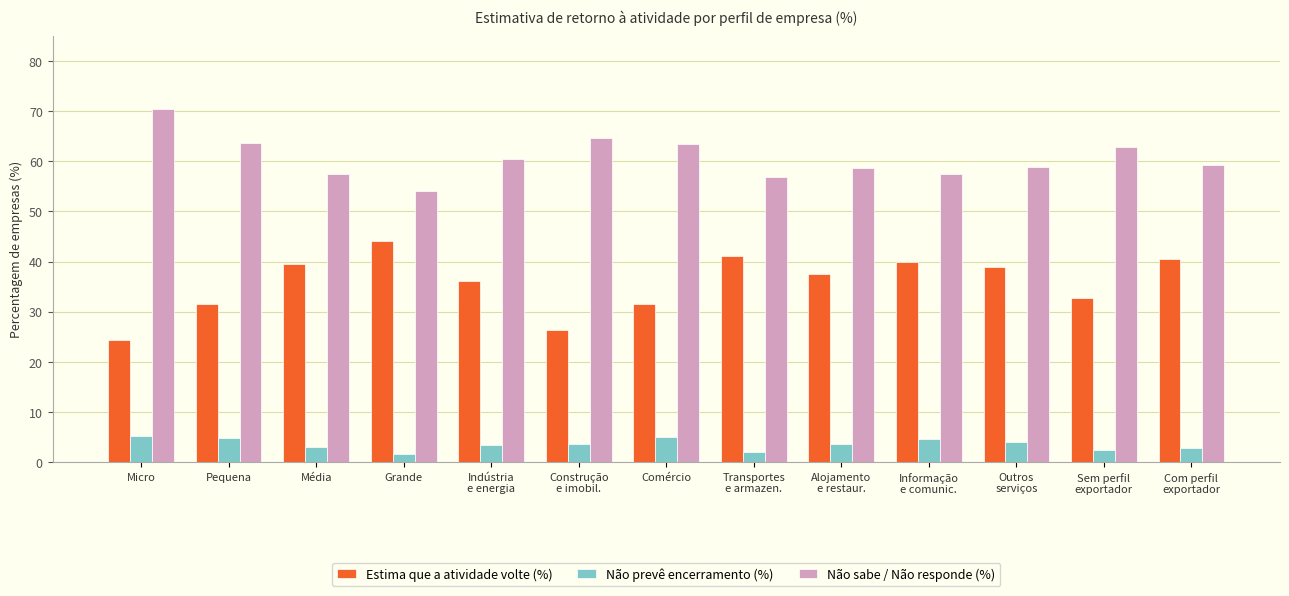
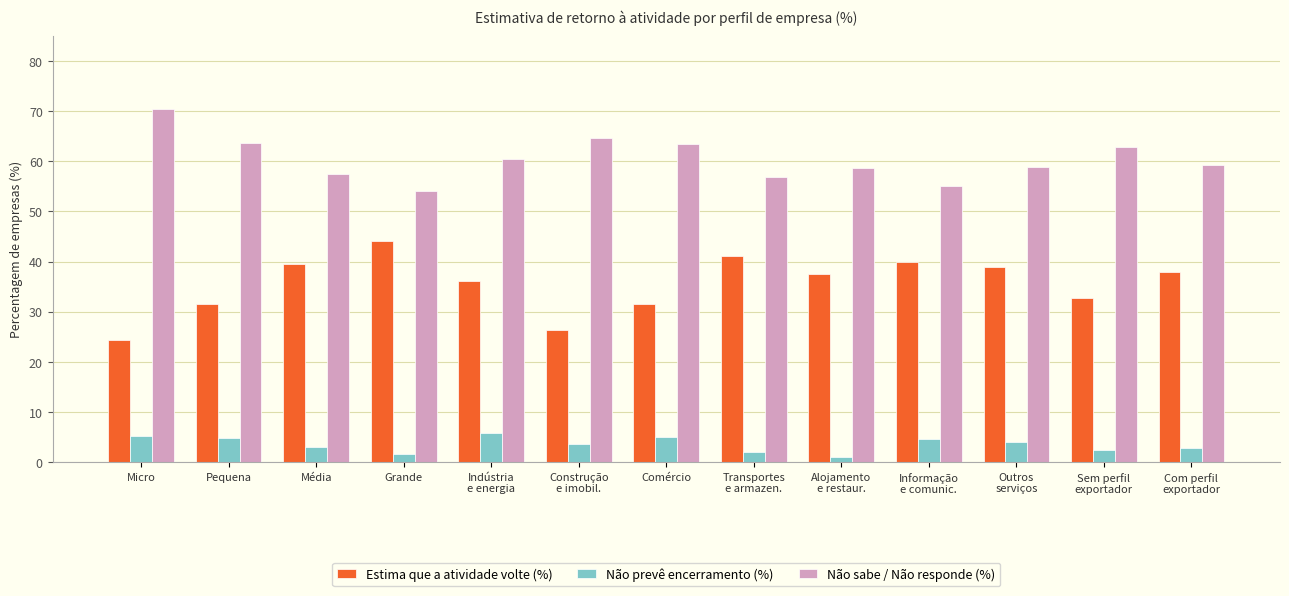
  {
    "Estima que a atividade volte (%)": {
      "Micro": 24,
      "Pequena": 32,
      "Média": 40,
      "Grande": 44,
      "Indústria e energia": 36,
      "Construção e imobil.": 26,
      "Comércio": 32,
      "Transportes e armazen.": 41,
      "Alojamento e restaur.": 38,
      "Informação e comunic.": 40,
      "Outros serviços": 39,
      "Sem perfil exportador": 33,
-     "Com perfil exportador": 41
+     "Com perfil exportador": 38
    },
    "Não prevê encerramento (%)": {
      "Micro": 5,
      "Pequena": 5,
      "Média": 3,
      "Grande": 2,
-     "Indústria e energia": 3,
+     "Indústria e energia": 6,
      "Construção e imobil.": 4,
      "Comércio": 5,
      "Transportes e armazen.": 2,
-     "Alojamento e restaur.": 4,
+     "Alojamento e restaur.": 1,
      "Informação e comunic.": 5,
      "Outros serviços": 4,
      "Sem perfil exportador": 2,
      "Com perfil exportador": 3
    },
    "Não sabe / Não responde (%)": {
      "Micro": 70,
      "Pequena": 64,
      "Média": 57,
      "Grande": 54,
      "Indústria e energia": 61,
      "Construção e imobil.": 65,
      "Comércio": 64,
      "Transportes e armazen.": 57,
      "Alojamento e restaur.": 59,
-     "Informação e comunic.": 58,
+     "Informação e comunic.": 55,
      "Outros serviços": 59,
      "Sem perfil exportador": 63,
      "Com perfil exportador": 59
    }
  }
